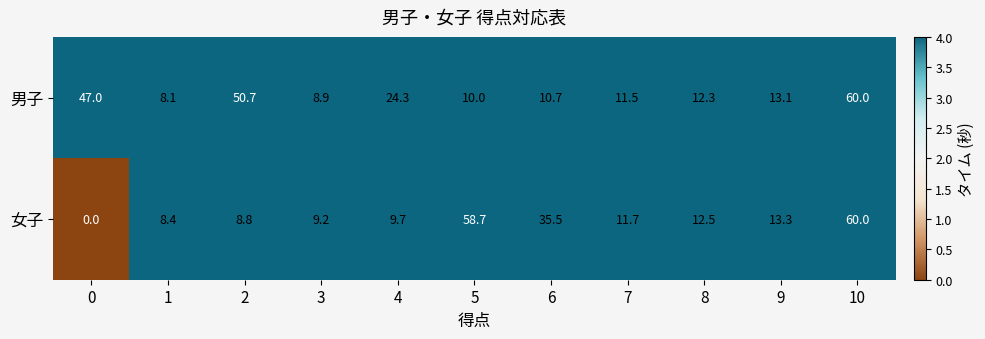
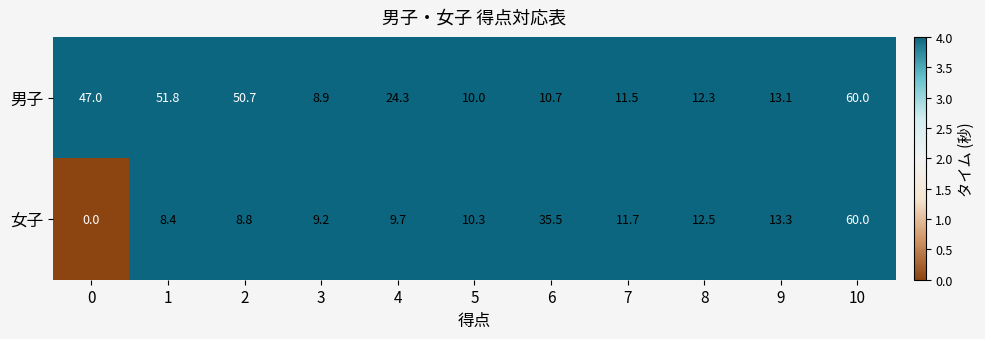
  {
    "男子": {
      "0": 47.0,
-     "1": 8.1,
+     "1": 51.8,
      "2": 50.7,
      "3": 8.9,
      "4": 24.3,
      "5": 10.0,
      "6": 10.7,
      "7": 11.5,
      "8": 12.3,
      "9": 13.1,
      "10": 60.0
    },
    "女子": {
      "0": 0.0,
      "1": 8.4,
      "2": 8.8,
      "3": 9.2,
      "4": 9.7,
-     "5": 58.7,
+     "5": 10.3,
      "6": 35.5,
      "7": 11.7,
      "8": 12.5,
      "9": 13.3,
      "10": 60.0
    }
  }
